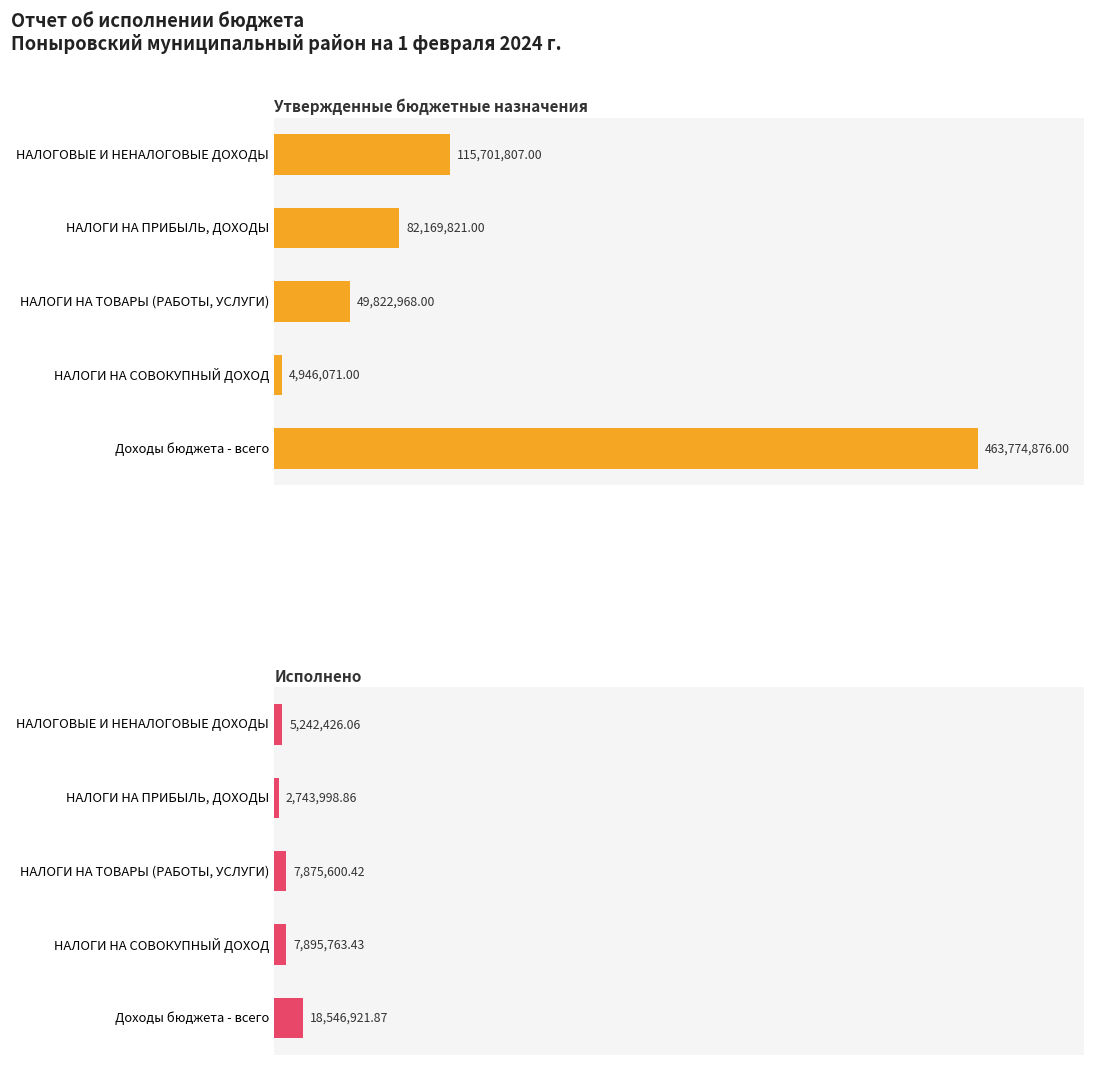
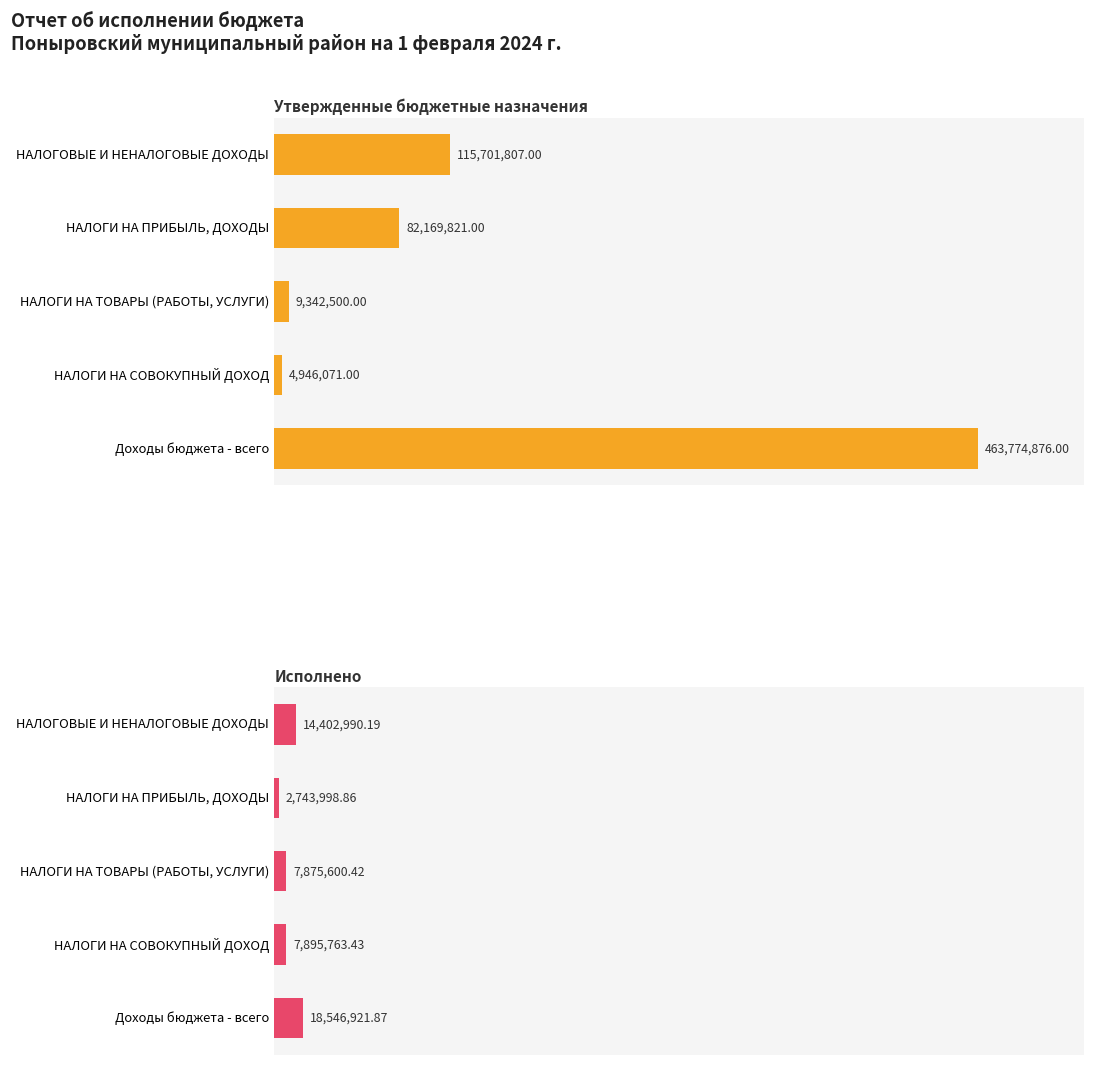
  {
    "Утвержденные бюджетные назначения": {
      "НАЛОГОВЫЕ И НЕНАЛОГОВЫЕ ДОХОДЫ": "115,701,807.00",
      "НАЛОГИ НА ПРИБЫЛЬ, ДОХОДЫ": "82,169,821.00",
-     "НАЛОГИ НА ТОВАРЫ (РАБОТЫ, УСЛУГИ)": "49,822,968.00",
+     "НАЛОГИ НА ТОВАРЫ (РАБОТЫ, УСЛУГИ)": "9,342,500.00",
      "НАЛОГИ НА СОВОКУПНЫЙ ДОХОД": "4,946,071.00",
      "Доходы бюджета - всего": "463,774,876.00"
    },
    "Исполнено": {
-     "НАЛОГОВЫЕ И НЕНАЛОГОВЫЕ ДОХОДЫ": "5,242,426.06",
+     "НАЛОГОВЫЕ И НЕНАЛОГОВЫЕ ДОХОДЫ": "14,402,990.19",
      "НАЛОГИ НА ПРИБЫЛЬ, ДОХОДЫ": "2,743,998.86",
      "НАЛОГИ НА ТОВАРЫ (РАБОТЫ, УСЛУГИ)": "7,875,600.42",
      "НАЛОГИ НА СОВОКУПНЫЙ ДОХОД": "7,895,763.43",
      "Доходы бюджета - всего": "18,546,921.87"
    }
  }
